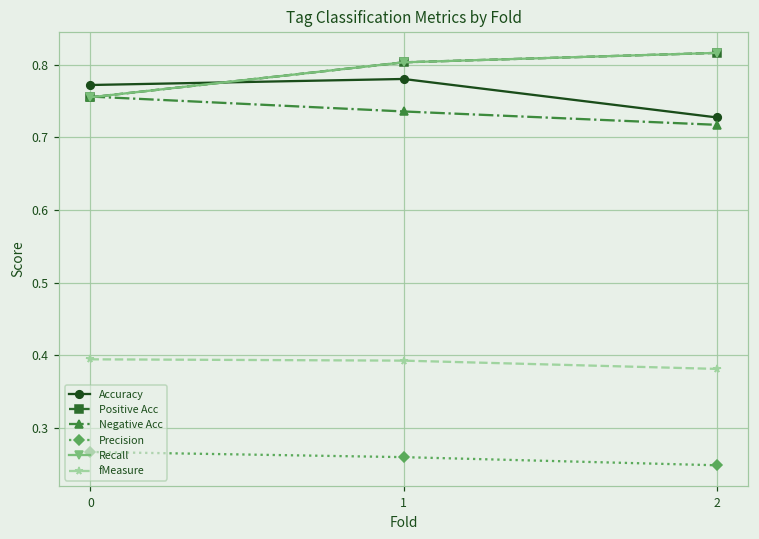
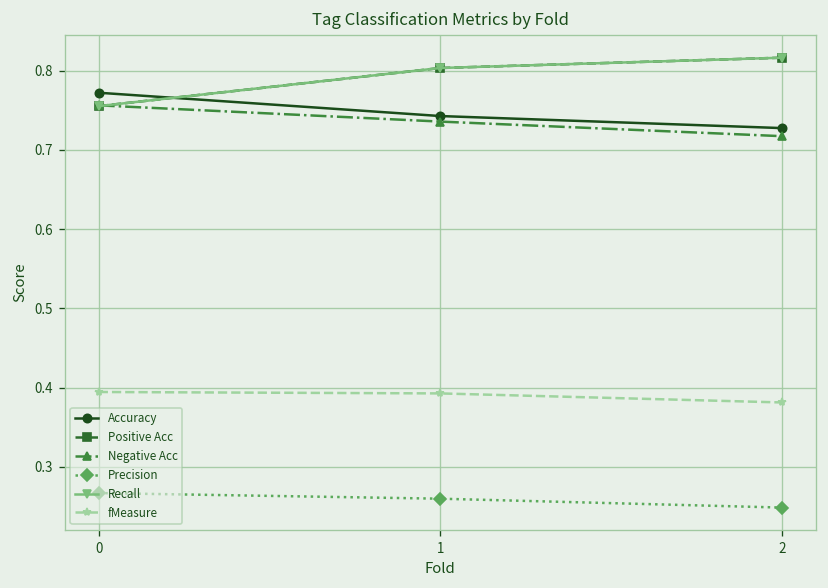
  {
    "Accuracy": {
      "0": 0.77,
-     "1": 0.78,
+     "1": 0.74,
      "2": 0.73
    }
  }
